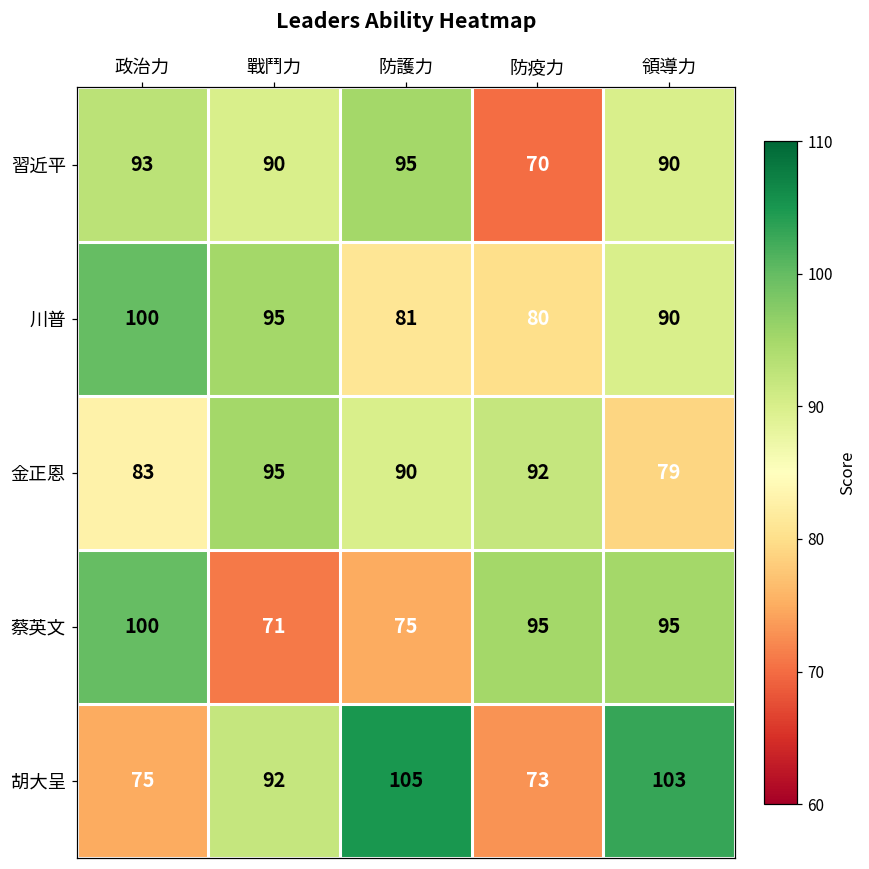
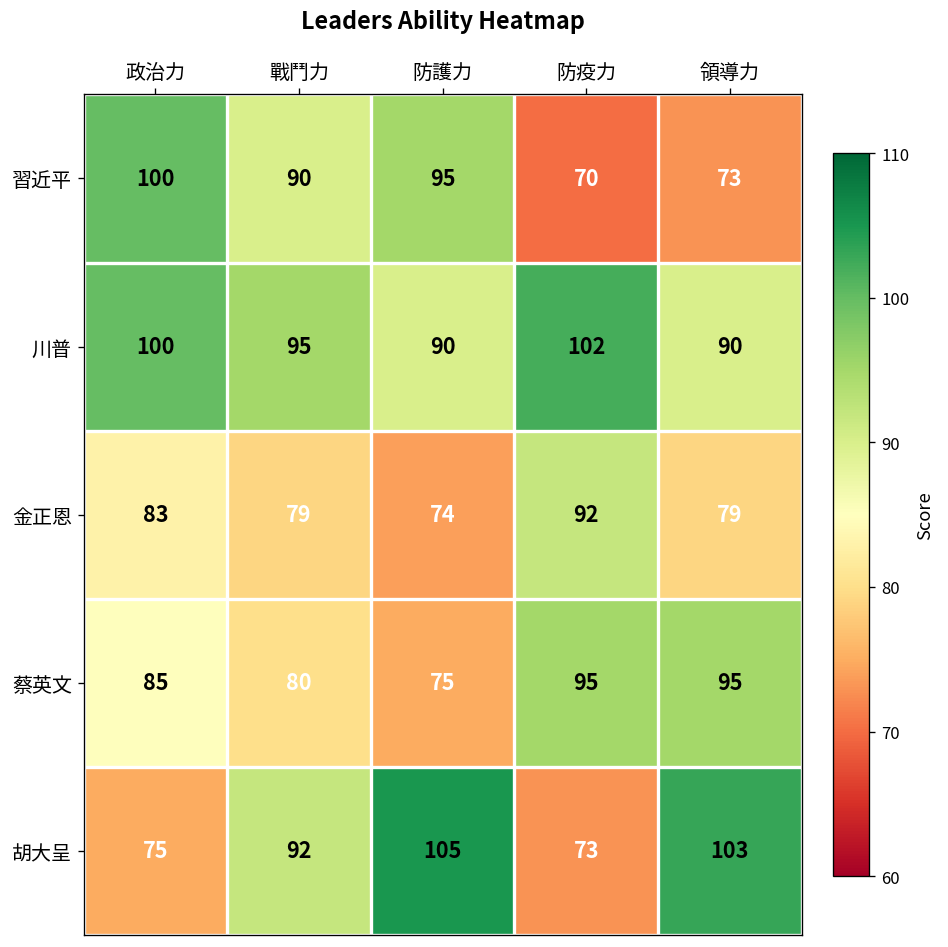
  {
    "習近平": {
-     "政治力": 93,
+     "政治力": 100,
      "戰鬥力": 90,
      "防護力": 95,
      "防疫力": 70,
-     "領導力": 90
+     "領導力": 73
    },
    "川普": {
      "政治力": 100,
      "戰鬥力": 95,
-     "防護力": 81,
-     "防疫力": 80,
+     "防護力": 90,
+     "防疫力": 102,
      "領導力": 90
    },
    "金正恩": {
      "政治力": 83,
-     "戰鬥力": 95,
-     "防護力": 90,
+     "戰鬥力": 79,
+     "防護力": 74,
      "防疫力": 92,
      "領導力": 79
    },
    "蔡英文": {
-     "政治力": 100,
-     "戰鬥力": 71,
+     "政治力": 85,
+     "戰鬥力": 80,
      "防護力": 75,
      "防疫力": 95,
      "領導力": 95
    },
    "胡大呈": {
      "政治力": 75,
      "戰鬥力": 92,
      "防護力": 105,
      "防疫力": 73,
      "領導力": 103
    }
  }
